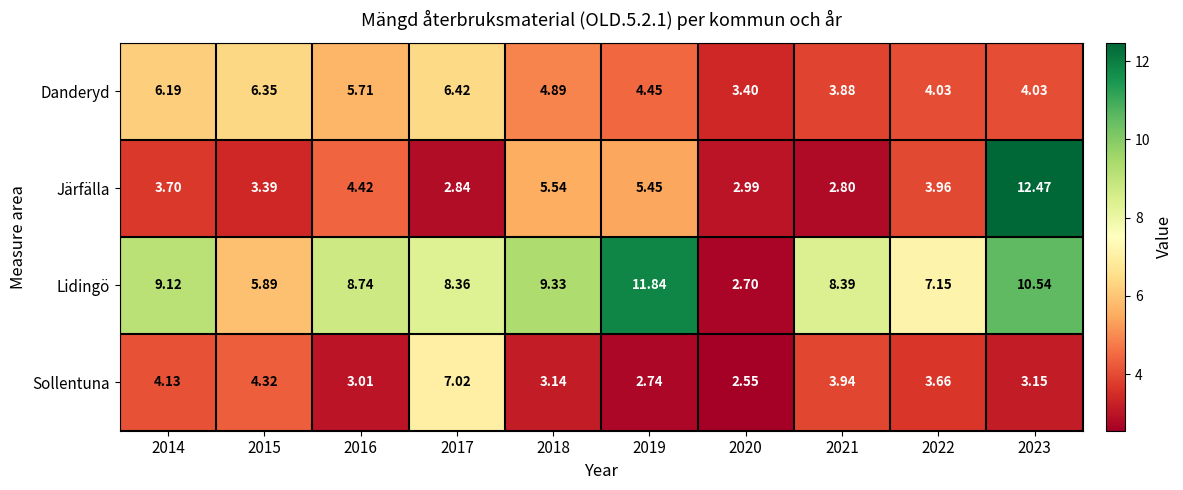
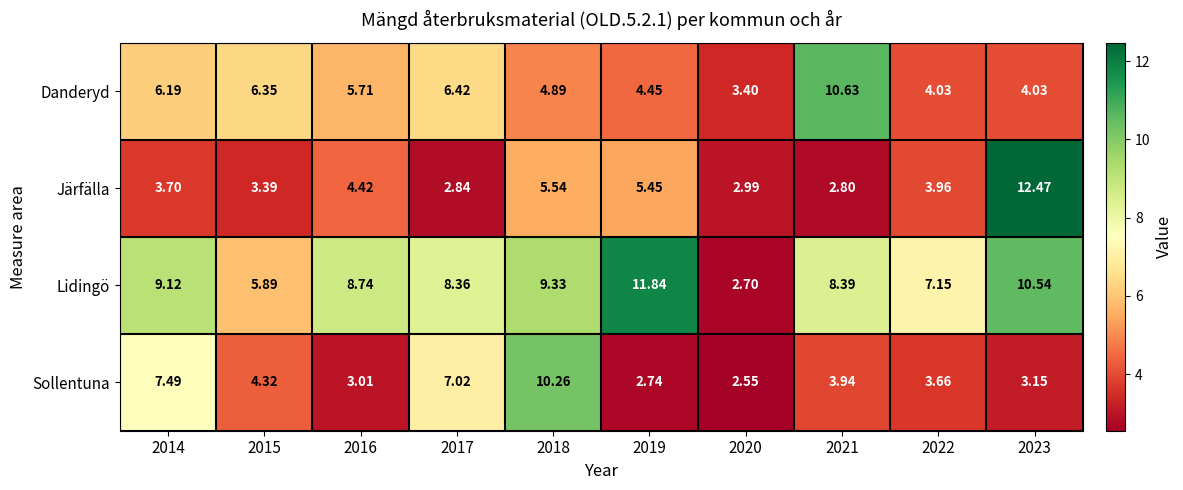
  {
    "Danderyd": {
      "2014": 6.19,
      "2015": 6.35,
      "2016": 5.71,
      "2017": 6.42,
      "2018": 4.89,
      "2019": 4.45,
      "2020": 3.40,
-     "2021": 3.88,
+     "2021": 10.63,
      "2022": 4.03,
      "2023": 4.03
    },
    "Järfälla": {
      "2014": 3.70,
      "2015": 3.39,
      "2016": 4.42,
      "2017": 2.84,
      "2018": 5.54,
      "2019": 5.45,
      "2020": 2.99,
      "2021": 2.80,
      "2022": 3.96,
      "2023": 12.47
    },
    "Lidingö": {
      "2014": 9.12,
      "2015": 5.89,
      "2016": 8.74,
      "2017": 8.36,
      "2018": 9.33,
      "2019": 11.84,
      "2020": 2.70,
      "2021": 8.39,
      "2022": 7.15,
      "2023": 10.54
    },
    "Sollentuna": {
-     "2014": 4.13,
+     "2014": 7.49,
      "2015": 4.32,
      "2016": 3.01,
      "2017": 7.02,
-     "2018": 3.14,
+     "2018": 10.26,
      "2019": 2.74,
      "2020": 2.55,
      "2021": 3.94,
      "2022": 3.66,
      "2023": 3.15
    }
  }
